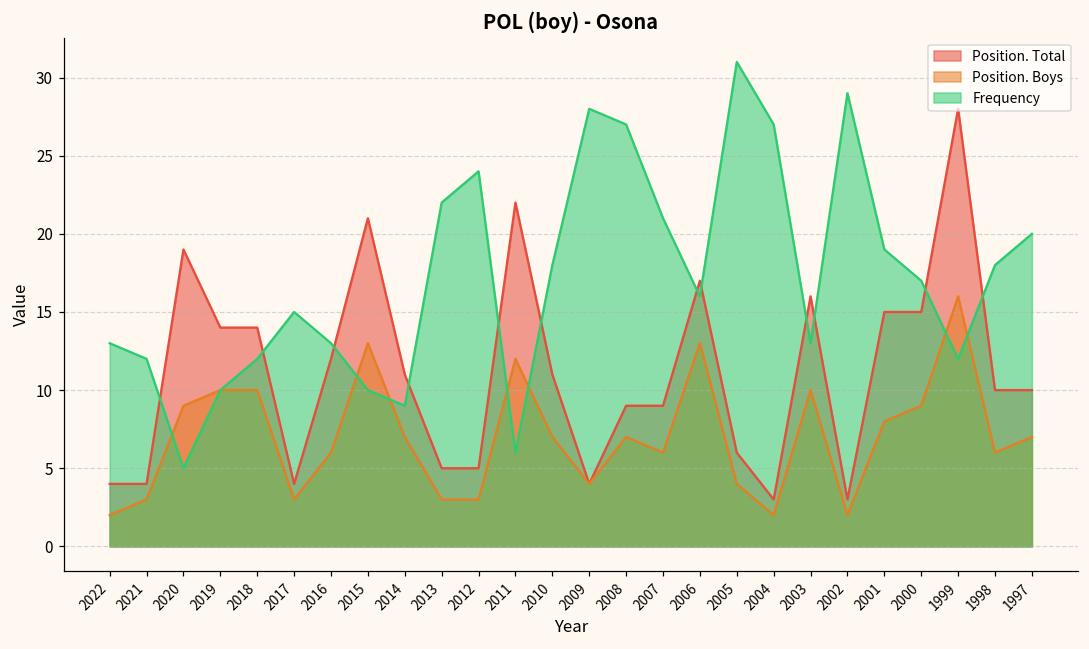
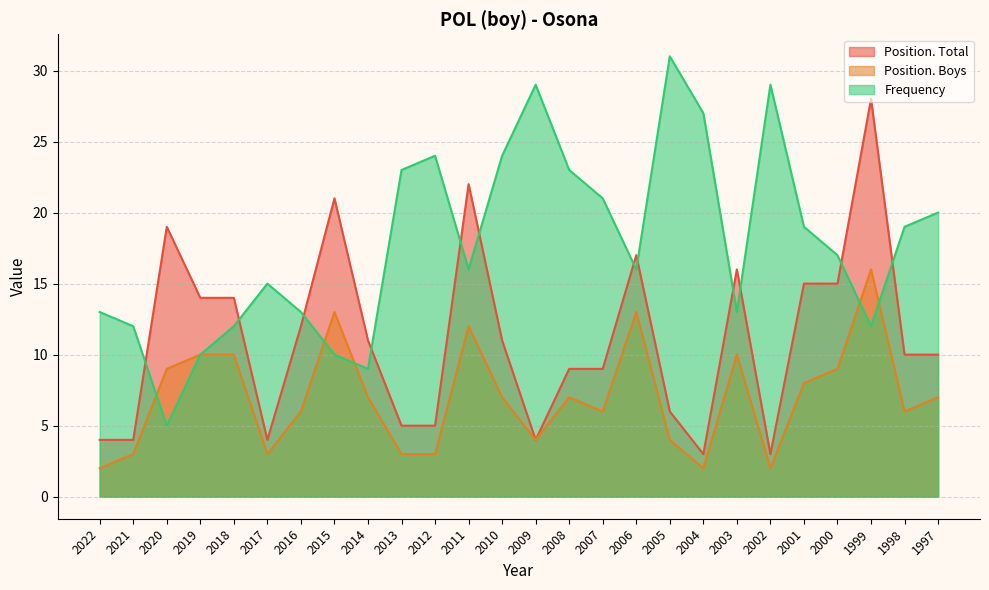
  {
    "Frequency": {
      "2022": 13,
      "2021": 12,
      "2020": 5,
      "2018": 12,
      "2017": 15,
      "2016": 13,
      "2015": 10,
      "2014": 9,
-     "2013": 22,
+     "2013": 23,
      "2012": 24,
-     "2011": 6,
-     "2010": 18,
-     "2009": 28,
-     "2008": 27,
+     "2011": 16,
+     "2010": 24,
+     "2009": 29,
+     "2008": 23,
      "2007": 21,
      "2006": 16,
      "2005": 31,
      "2004": 27,
      "2003": 13,
      "2002": 29,
      "2001": 19,
      "2000": 17,
      "1999": 12,
-     "1998": 18,
+     "1998": 19,
      "1997": 20
    }
  }
